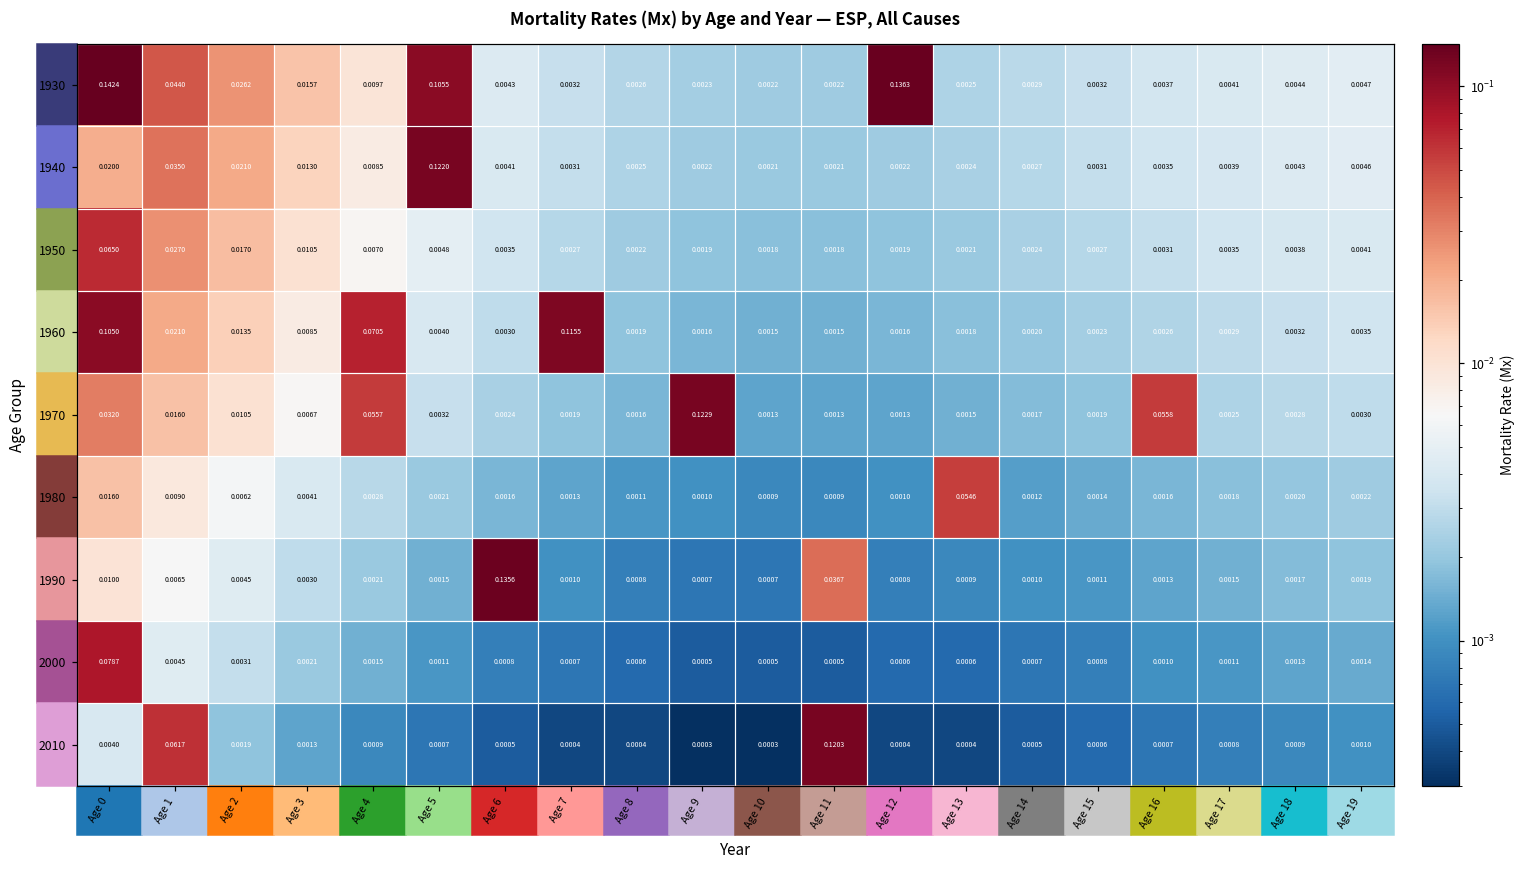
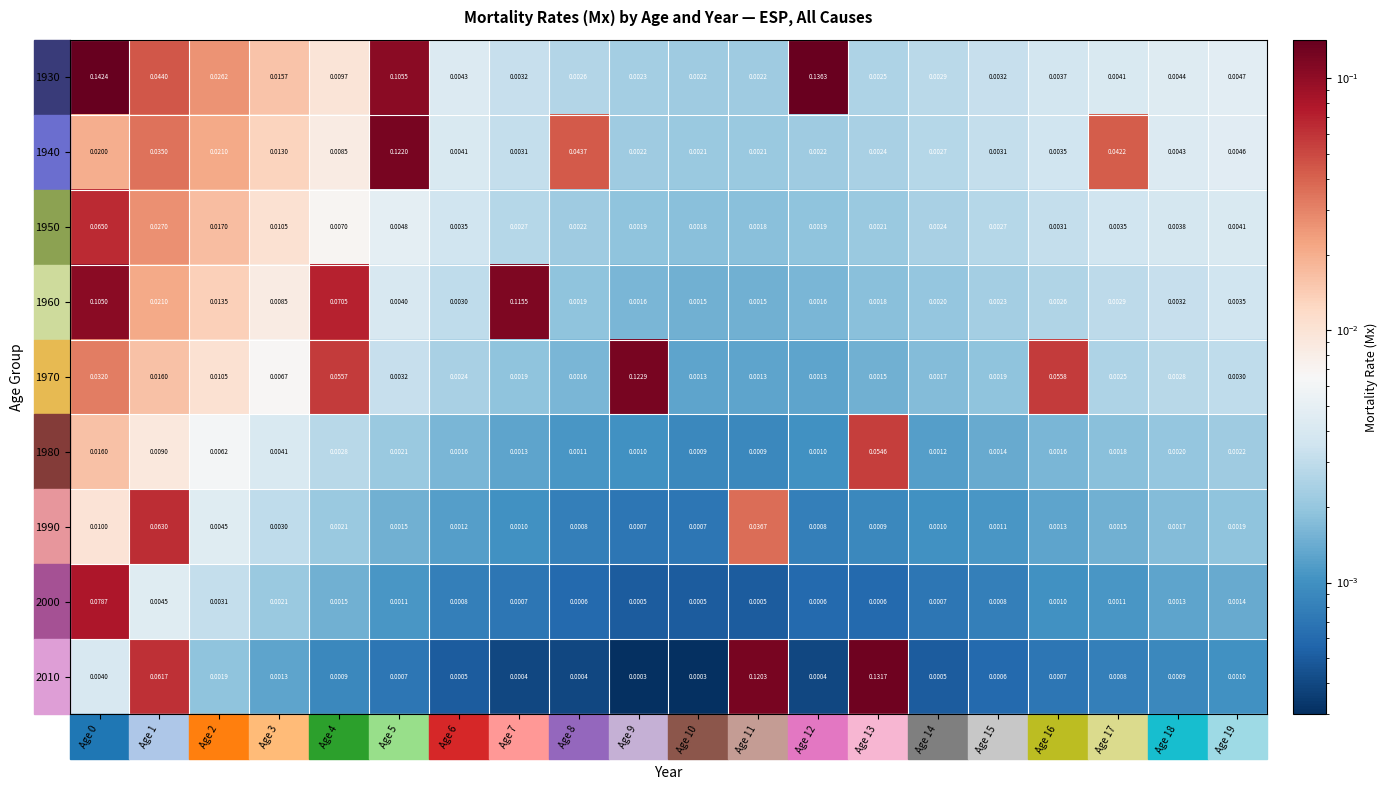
  {
    "1930": {
      "Age 0": 0.1424,
      "Age 1": 0.0440,
      "Age 2": 0.0262,
      "Age 3": 0.0157,
      "Age 4": 0.0097,
      "Age 5": 0.1055,
      "Age 6": 0.0043,
      "Age 7": 0.0032,
      "Age 8": 0.0026,
      "Age 9": 0.0023,
      "Age 10": 0.0022,
      "Age 11": 0.0022,
      "Age 12": 0.1363,
      "Age 13": 0.0025,
      "Age 14": 0.0029,
      "Age 15": 0.0032,
      "Age 16": 0.0037,
      "Age 17": 0.0041,
      "Age 18": 0.0044,
      "Age 19": 0.0047
    },
    "1940": {
      "Age 0": 0.0200,
      "Age 1": 0.0350,
      "Age 2": 0.0210,
      "Age 3": 0.0130,
      "Age 4": 0.0085,
      "Age 5": 0.1220,
      "Age 6": 0.0041,
      "Age 7": 0.0031,
-     "Age 8": 0.0025,
+     "Age 8": 0.0437,
      "Age 9": 0.0022,
      "Age 10": 0.0021,
      "Age 11": 0.0021,
      "Age 12": 0.0022,
      "Age 13": 0.0024,
      "Age 14": 0.0027,
      "Age 15": 0.0031,
      "Age 16": 0.0035,
-     "Age 17": 0.0039,
+     "Age 17": 0.0422,
      "Age 18": 0.0043,
      "Age 19": 0.0046
    },
    "1950": {
      "Age 0": 0.0650,
      "Age 1": 0.0270,
      "Age 2": 0.0170,
      "Age 3": 0.0105,
      "Age 4": 0.0070,
      "Age 5": 0.0048,
      "Age 6": 0.0035,
      "Age 7": 0.0027,
      "Age 8": 0.0022,
      "Age 9": 0.0019,
      "Age 10": 0.0018,
      "Age 11": 0.0018,
      "Age 12": 0.0019,
      "Age 13": 0.0021,
      "Age 14": 0.0024,
      "Age 15": 0.0027,
      "Age 16": 0.0031,
      "Age 17": 0.0035,
      "Age 18": 0.0038,
      "Age 19": 0.0041
    },
    "1960": {
      "Age 0": 0.1050,
      "Age 1": 0.0210,
      "Age 2": 0.0135,
      "Age 3": 0.0085,
      "Age 4": 0.0705,
      "Age 5": 0.0040,
      "Age 6": 0.0030,
      "Age 7": 0.1155,
      "Age 8": 0.0019,
      "Age 9": 0.0016,
      "Age 10": 0.0015,
      "Age 11": 0.0015,
      "Age 12": 0.0016,
      "Age 13": 0.0018,
      "Age 14": 0.0020,
      "Age 15": 0.0023,
      "Age 16": 0.0026,
      "Age 17": 0.0029,
      "Age 18": 0.0032,
      "Age 19": 0.0035
    },
    "1970": {
      "Age 0": 0.0320,
      "Age 1": 0.0160,
      "Age 2": 0.0105,
      "Age 3": 0.0067,
      "Age 4": 0.0557,
      "Age 5": 0.0032,
      "Age 6": 0.0024,
      "Age 7": 0.0019,
      "Age 8": 0.0016,
      "Age 9": 0.1229,
      "Age 10": 0.0013,
      "Age 11": 0.0013,
      "Age 12": 0.0013,
      "Age 13": 0.0015,
      "Age 14": 0.0017,
      "Age 15": 0.0019,
      "Age 16": 0.0558,
      "Age 17": 0.0025,
      "Age 18": 0.0028,
      "Age 19": 0.0030
    },
    "1980": {
      "Age 0": 0.0160,
      "Age 1": 0.0090,
      "Age 2": 0.0062,
      "Age 3": 0.0041,
      "Age 4": 0.0028,
      "Age 5": 0.0021,
      "Age 6": 0.0016,
      "Age 7": 0.0013,
      "Age 8": 0.0011,
      "Age 9": 0.0010,
      "Age 10": 0.0009,
      "Age 11": 0.0009,
      "Age 12": 0.0010,
      "Age 13": 0.0546,
      "Age 14": 0.0012,
      "Age 15": 0.0014,
      "Age 16": 0.0016,
      "Age 17": 0.0018,
      "Age 18": 0.0020,
      "Age 19": 0.0022
    },
    "1990": {
      "Age 0": 0.0100,
-     "Age 1": 0.0065,
+     "Age 1": 0.0630,
      "Age 2": 0.0045,
      "Age 3": 0.0030,
      "Age 4": 0.0021,
      "Age 5": 0.0015,
-     "Age 6": 0.1356,
+     "Age 6": 0.0012,
      "Age 7": 0.0010,
      "Age 8": 0.0008,
      "Age 9": 0.0007,
      "Age 10": 0.0007,
      "Age 11": 0.0367,
      "Age 12": 0.0008,
      "Age 13": 0.0009,
      "Age 14": 0.0010,
      "Age 15": 0.0011,
      "Age 16": 0.0013,
      "Age 17": 0.0015,
      "Age 18": 0.0017,
      "Age 19": 0.0019
    },
    "2000": {
      "Age 0": 0.0787,
      "Age 1": 0.0045,
      "Age 2": 0.0031,
      "Age 3": 0.0021,
      "Age 4": 0.0015,
      "Age 5": 0.0011,
      "Age 6": 0.0008,
      "Age 7": 0.0007,
      "Age 8": 0.0006,
      "Age 9": 0.0005,
      "Age 10": 0.0005,
      "Age 11": 0.0005,
      "Age 12": 0.0006,
      "Age 13": 0.0006,
      "Age 14": 0.0007,
      "Age 15": 0.0008,
      "Age 16": 0.0010,
      "Age 17": 0.0011,
      "Age 18": 0.0013,
      "Age 19": 0.0014
    },
    "2010": {
      "Age 0": 0.0040,
      "Age 1": 0.0617,
      "Age 2": 0.0019,
      "Age 3": 0.0013,
      "Age 4": 0.0009,
      "Age 5": 0.0007,
      "Age 6": 0.0005,
      "Age 7": 0.0004,
      "Age 8": 0.0004,
      "Age 9": 0.0003,
      "Age 10": 0.0003,
      "Age 11": 0.1203,
      "Age 12": 0.0004,
-     "Age 13": 0.0004,
+     "Age 13": 0.1317,
      "Age 14": 0.0005,
      "Age 15": 0.0006,
      "Age 16": 0.0007,
      "Age 17": 0.0008,
      "Age 18": 0.0009,
      "Age 19": 0.0010
    }
  }
